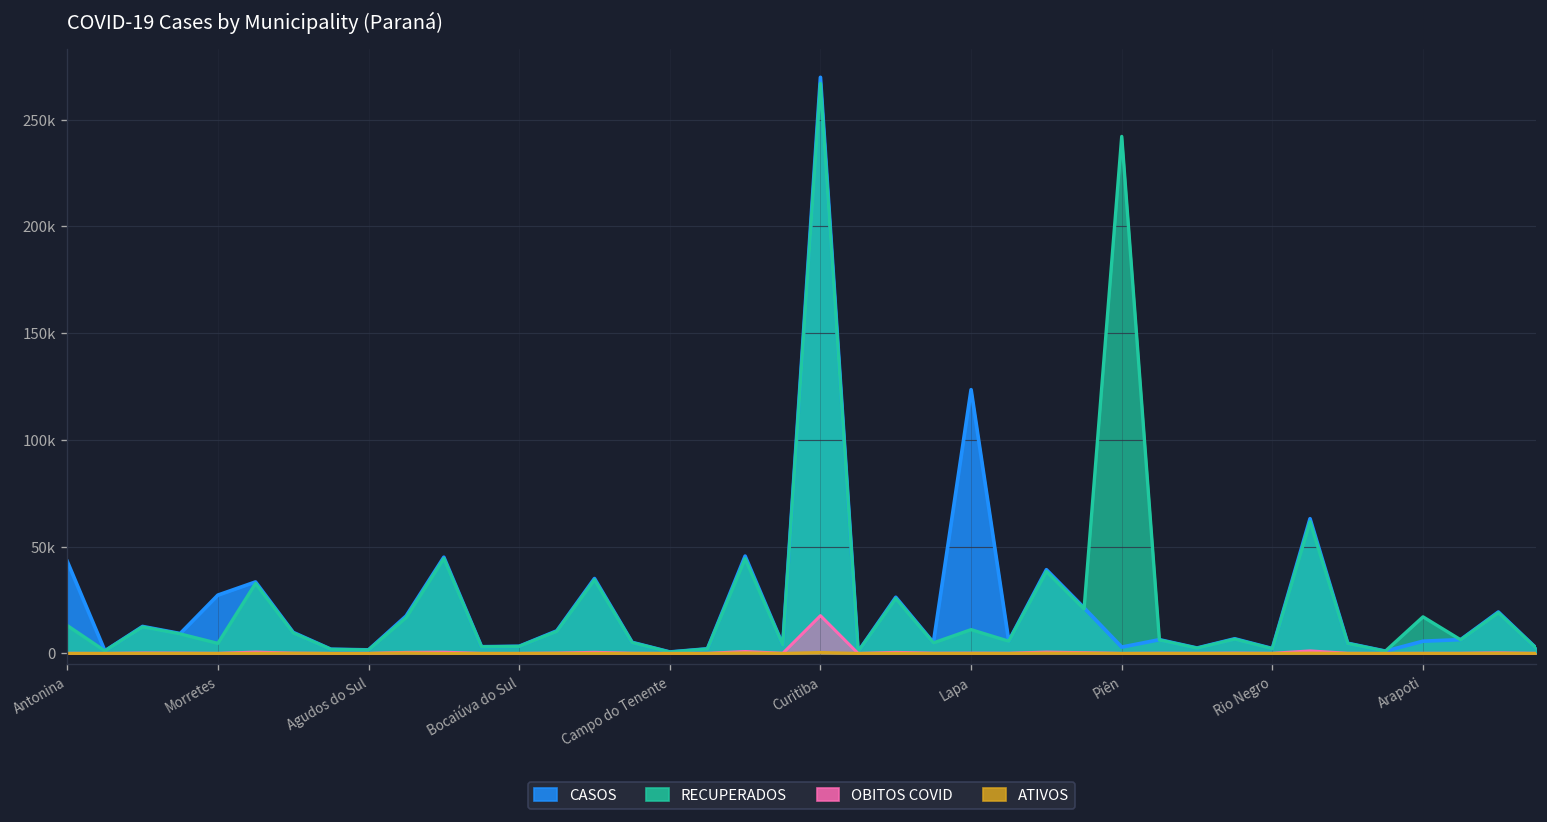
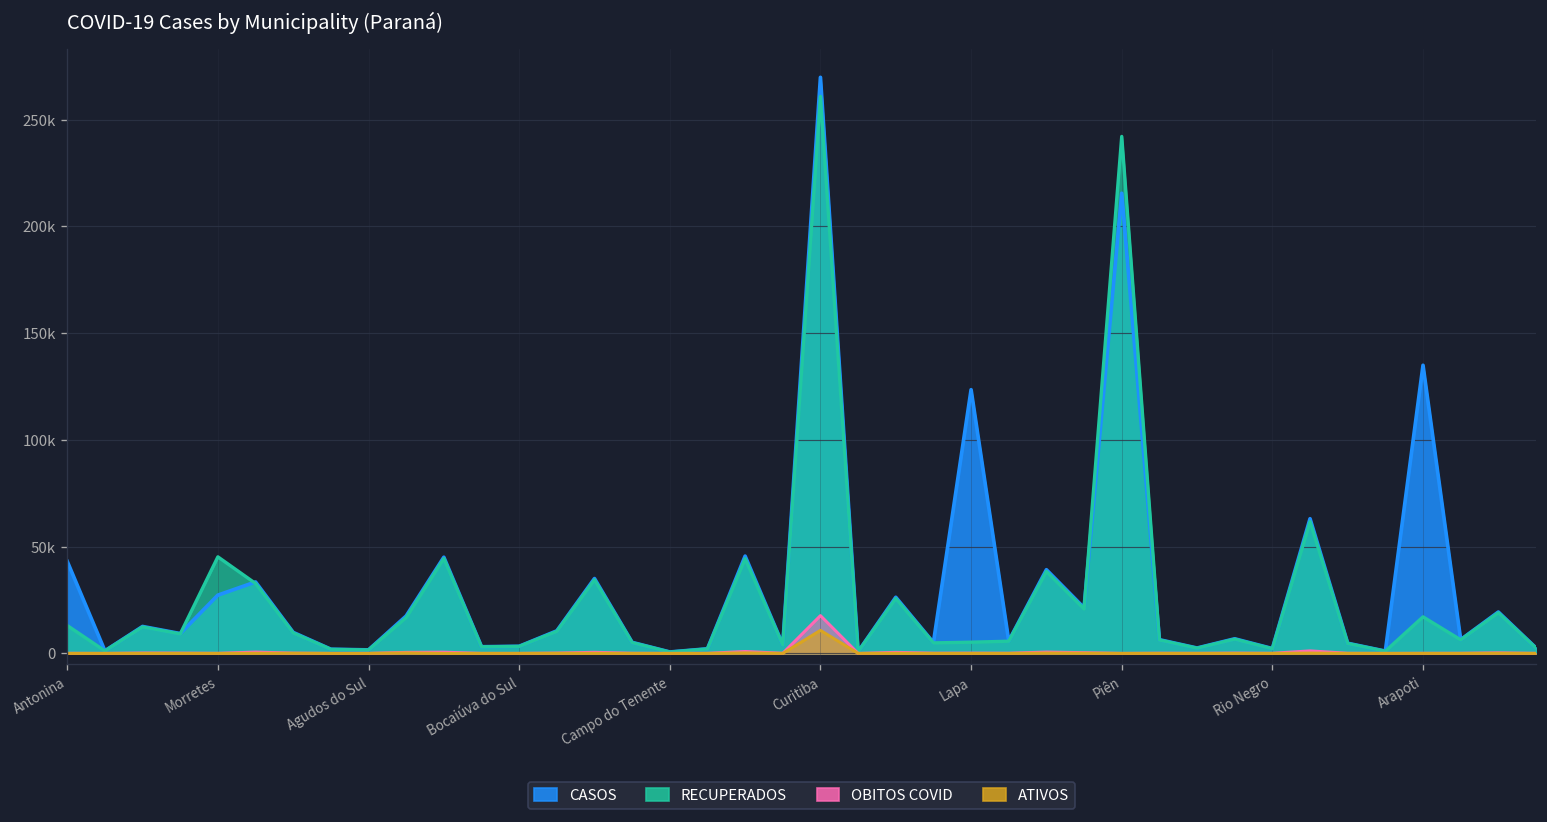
  {
    "CASOS": {
      "Antonina": 43000,
      "Morretes": 27000,
      "Curitiba": 270000,
      "Lapa": 124000,
-     "Piên": 3000,
-     "Arapoti": 6000
+     "Piên": 216000,
+     "Arapoti": 135000
    },
    "RECUPERADOS": {
      "Antonina": 13000,
-     "Morretes": 5000,
-     "Curitiba": 267000,
-     "Lapa": 11000,
+     "Morretes": 45000,
+     "Curitiba": 261000,
+     "Lapa": 5000,
      "Piên": 242000,
      "Arapoti": 17000
    },
    "OBITOS COVID": {
      "Curitiba": 18000
    },
    "ATIVOS": {
-     "Curitiba": 0
+     "Curitiba": 11000
    }
  }
